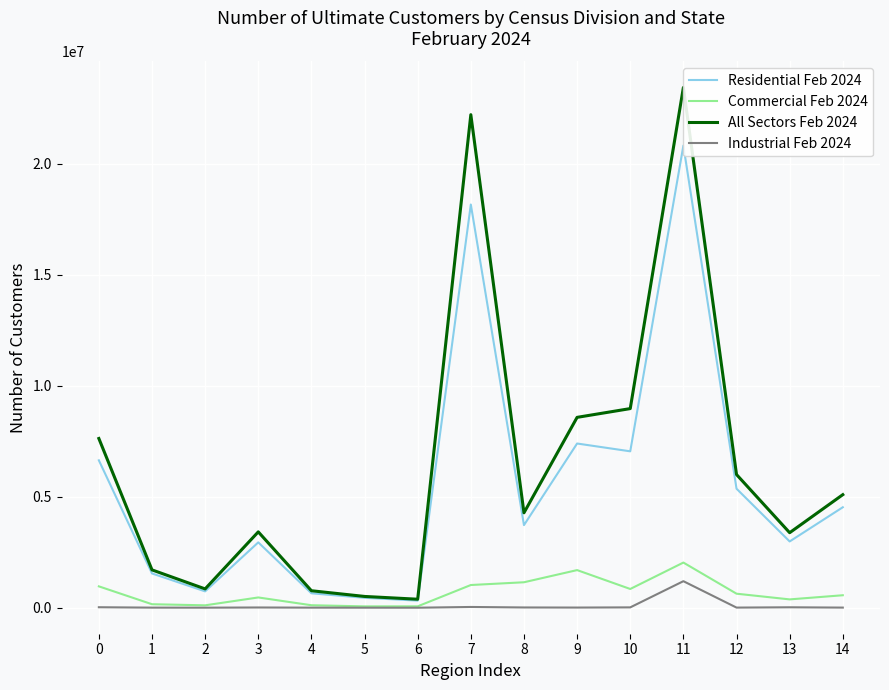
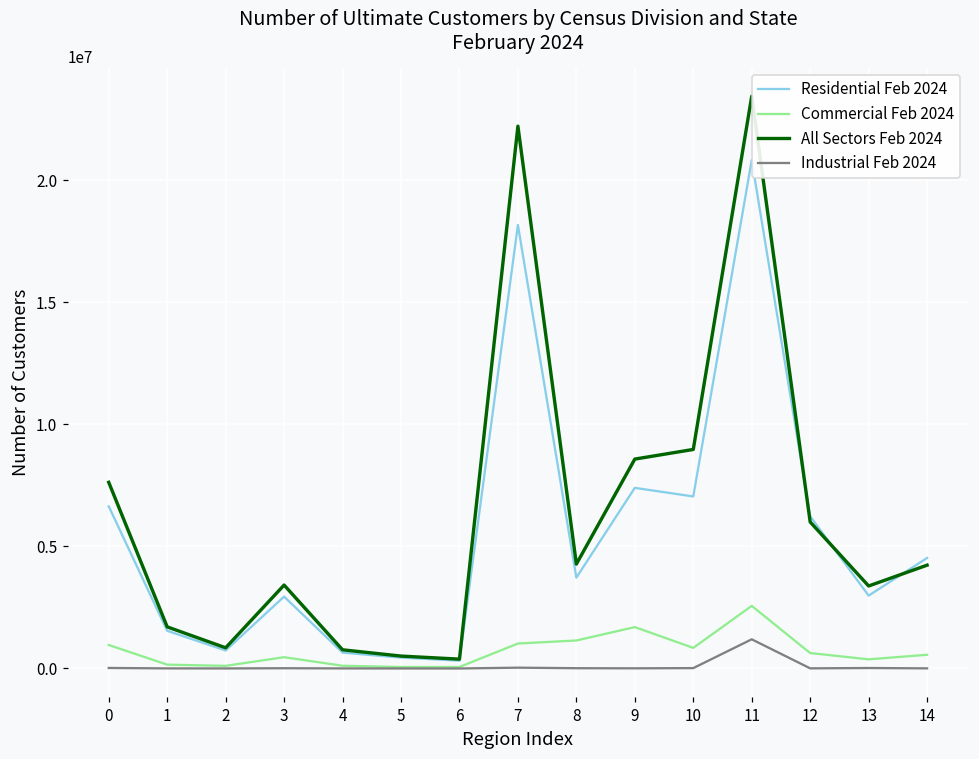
  {
    "Residential Feb 2024": {
      "0": 6600000,
      "1": 1500000,
      "3": 2900000,
      "4": 600000,
      "7": 18200000,
      "8": 3700000,
      "9": 7400000,
      "10": 7000000,
-     "12": 5400000,
+     "12": 6200000,
      "13": 3000000,
      "14": 4500000
    },
    "Commercial Feb 2024": {
      "0": 1000000,
      "1": 200000,
      "3": 500000,
      "7": 1000000,
      "8": 1100000,
      "9": 1700000,
      "10": 800000,
-     "11": 2000000,
+     "11": 2600000,
      "12": 600000,
      "13": 400000,
      "14": 600000
    },
    "All Sectors Feb 2024": {
      "0": 7600000,
      "1": 1700000,
      "3": 3400000,
      "4": 800000,
      "7": 22200000,
      "8": 4300000,
      "9": 8600000,
      "10": 9000000,
      "12": 6000000,
      "13": 3400000,
-     "14": 5100000
+     "14": 4200000
    },
    "Industrial Feb 2024": {
      "0": 0,
      "1": 0,
      "3": 0,
      "7": 0,
      "8": 0,
      "9": 0,
      "10": 0,
      "11": 1200000,
      "12": 0,
      "13": 0,
      "14": 0
    }
  }
